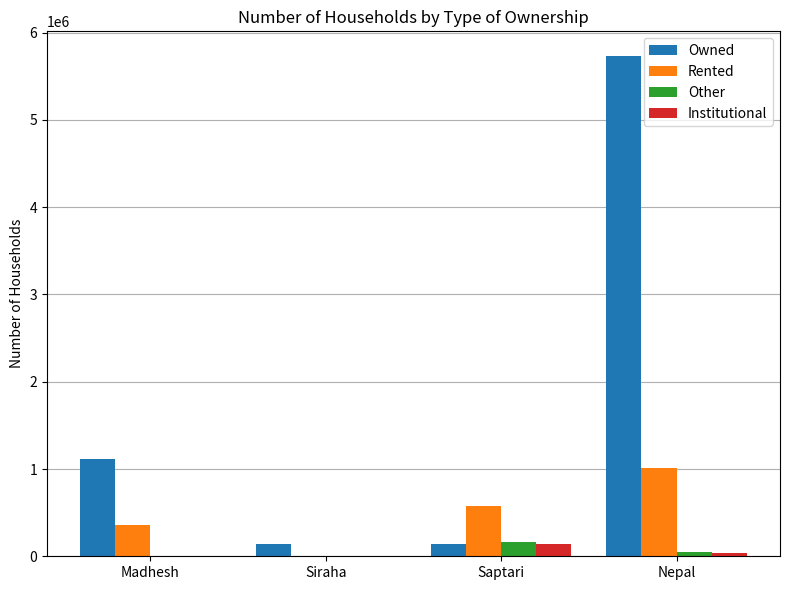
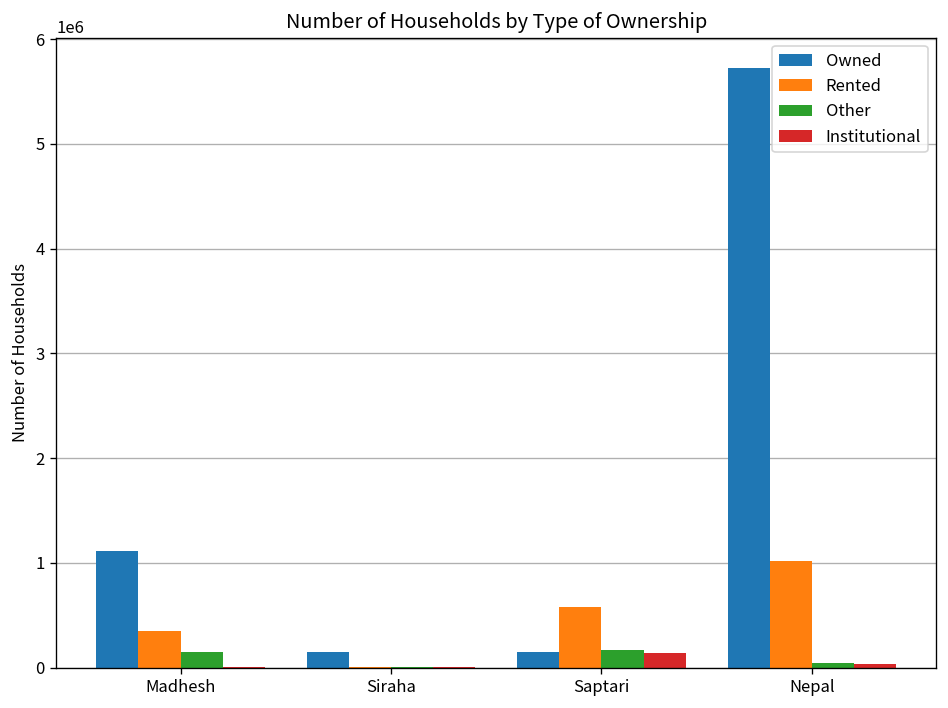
  {
    "Owned": {
      "Madhesh": 1100000,
      "Siraha": 100000,
      "Saptari": 100000,
      "Nepal": 5700000
    },
    "Rented": {
      "Madhesh": 400000,
      "Saptari": 600000,
      "Nepal": 1000000
    },
    "Other": {
-     "Madhesh": 0,
+     "Madhesh": 200000,
      "Saptari": 200000,
      "Nepal": 0
    },
    "Institutional": {
      "Saptari": 100000,
      "Nepal": 0
    }
  }
